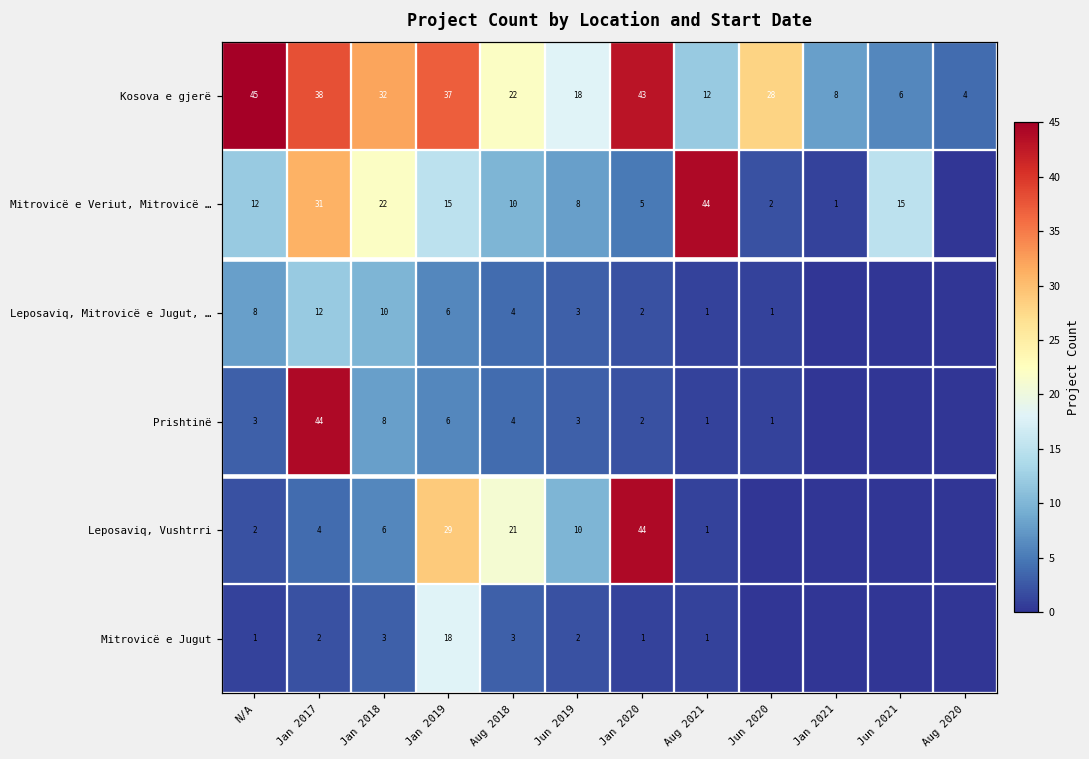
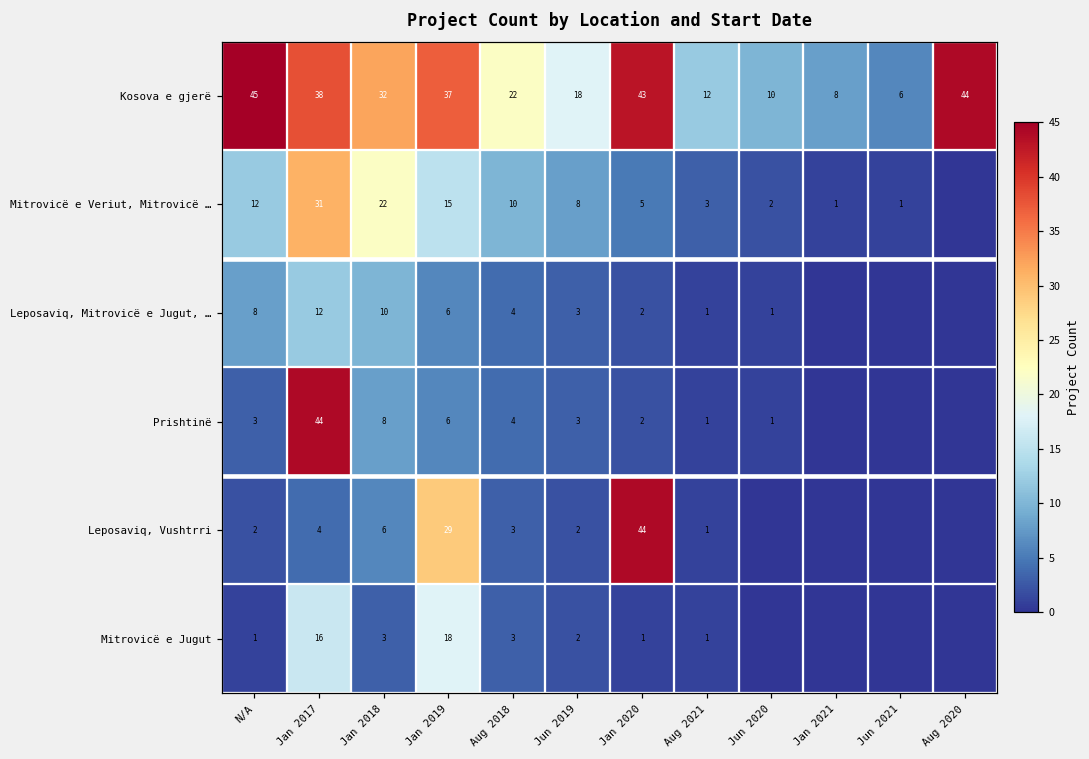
  {
    "Kosova e gjerë": {
      "N/A": 45,
      "Jan 2017": 38,
      "Jan 2018": 32,
      "Jan 2019": 37,
      "Aug 2018": 22,
      "Jun 2019": 18,
      "Jan 2020": 43,
      "Aug 2021": 12,
-     "Jun 2020": 28,
+     "Jun 2020": 10,
      "Jan 2021": 8,
      "Jun 2021": 6,
-     "Aug 2020": 4
+     "Aug 2020": 44
    },
    "Mitrovicë e Veriut, Mitrovicë …": {
      "N/A": 12,
      "Jan 2017": 31,
      "Jan 2018": 22,
      "Jan 2019": 15,
      "Aug 2018": 10,
      "Jun 2019": 8,
      "Jan 2020": 5,
-     "Aug 2021": 44,
+     "Aug 2021": 3,
      "Jun 2020": 2,
      "Jan 2021": 1,
-     "Jun 2021": 15
+     "Jun 2021": 1
    },
    "Leposaviq, Mitrovicë e Jugut, …": {
      "N/A": 8,
      "Jan 2017": 12,
      "Jan 2018": 10,
      "Jan 2019": 6,
      "Aug 2018": 4,
      "Jun 2019": 3,
      "Jan 2020": 2,
      "Aug 2021": 1,
      "Jun 2020": 1
    },
    "Prishtinë": {
      "N/A": 3,
      "Jan 2017": 44,
      "Jan 2018": 8,
      "Jan 2019": 6,
      "Aug 2018": 4,
      "Jun 2019": 3,
      "Jan 2020": 2,
      "Aug 2021": 1,
      "Jun 2020": 1
    },
    "Leposaviq, Vushtrri": {
      "N/A": 2,
      "Jan 2017": 4,
      "Jan 2018": 6,
      "Jan 2019": 29,
-     "Aug 2018": 21,
-     "Jun 2019": 10,
+     "Aug 2018": 3,
+     "Jun 2019": 2,
      "Jan 2020": 44,
      "Aug 2021": 1
    },
    "Mitrovicë e Jugut": {
      "N/A": 1,
-     "Jan 2017": 2,
+     "Jan 2017": 16,
      "Jan 2018": 3,
      "Jan 2019": 18,
      "Aug 2018": 3,
      "Jun 2019": 2,
      "Jan 2020": 1,
      "Aug 2021": 1
    }
  }
